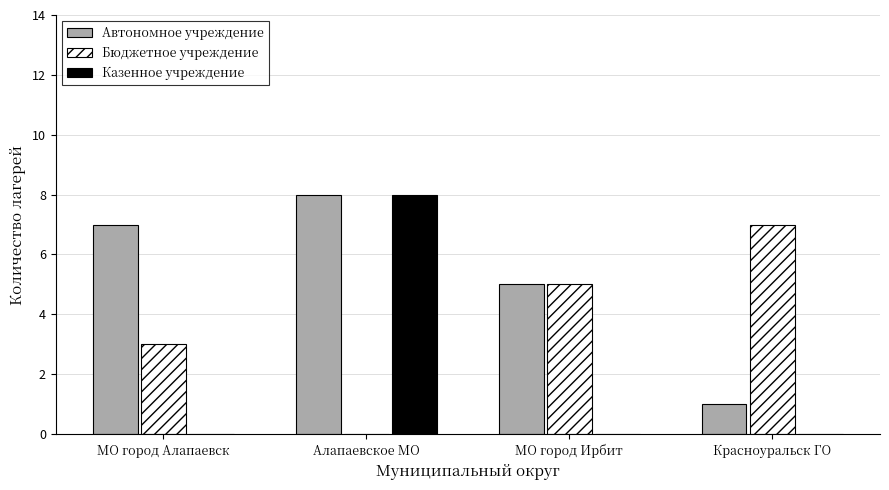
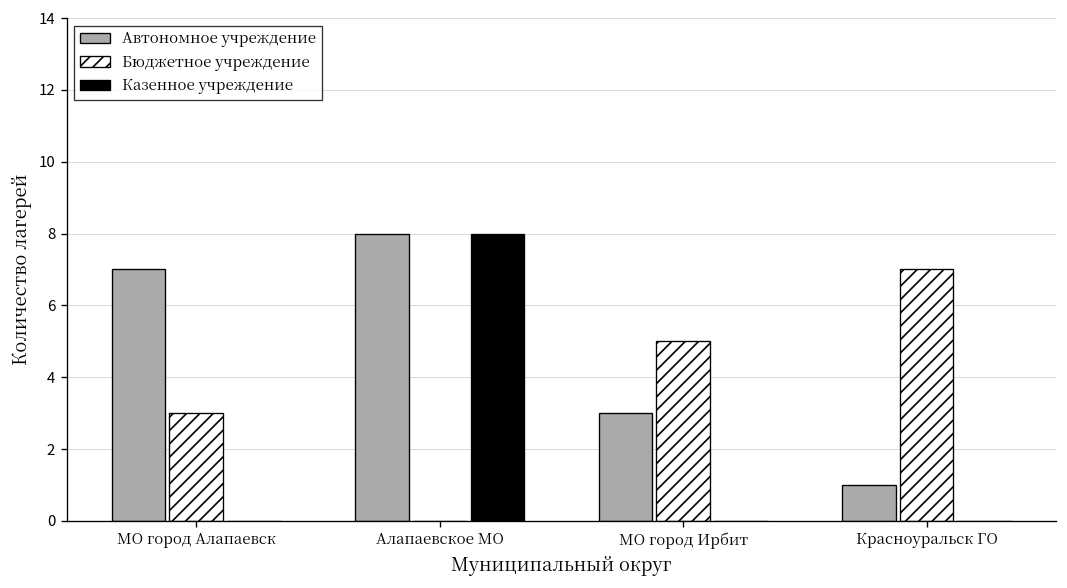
  {
    "Автономное учреждение": {
      "МО город Алапаевск": 7,
      "Алапаевское МО": 8,
-     "МО город Ирбит": 5,
+     "МО город Ирбит": 3,
      "Красноуральск ГО": 1
    },
    "Бюджетное учреждение": {
      "МО город Алапаевск": 3,
      "Алапаевское МО": 0,
      "МО город Ирбит": 5,
      "Красноуральск ГО": 7
    },
    "Казенное учреждение": {
      "МО город Алапаевск": 0,
      "Алапаевское МО": 8,
      "МО город Ирбит": 0,
      "Красноуральск ГО": 0
    }
  }
